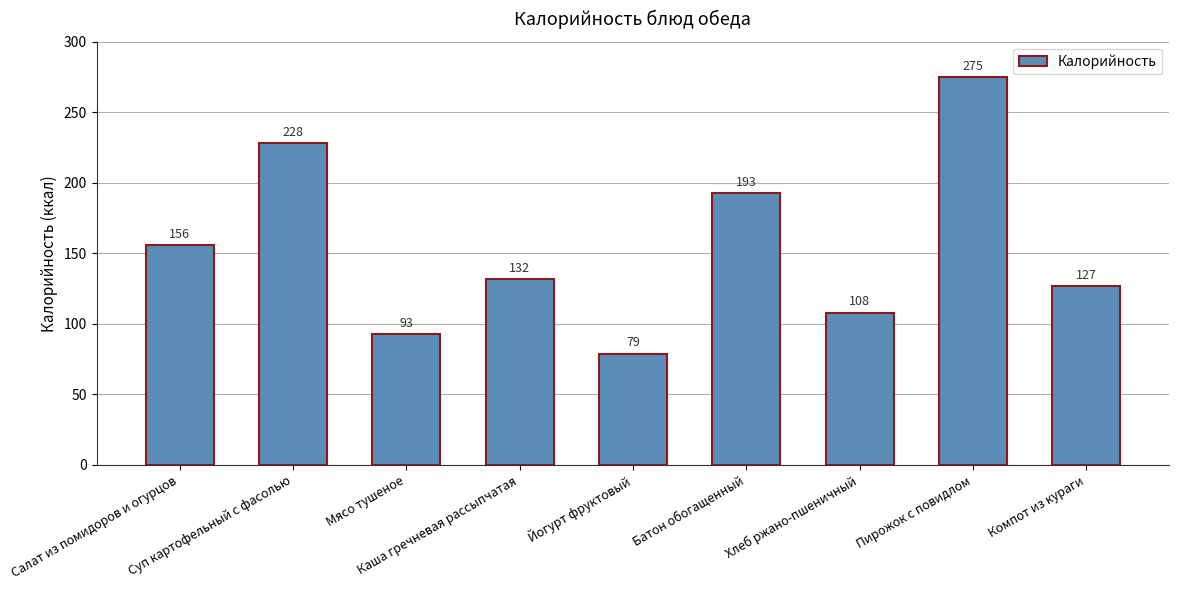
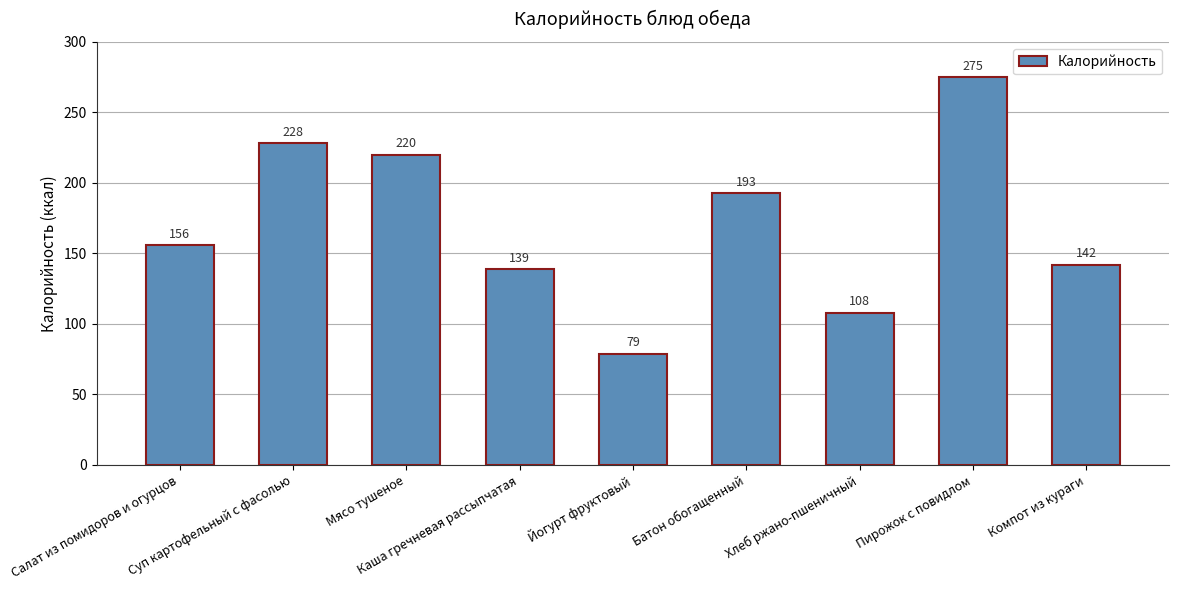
  {
    "Салат из помидоров и огурцов": 156,
    "Суп картофельный с фасолью": 228,
-   "Мясо тушеное": 93,
-   "Каша гречневая рассыпчатая": 132,
+   "Мясо тушеное": 220,
+   "Каша гречневая рассыпчатая": 139,
    "Йогурт фруктовый": 79,
    "Батон обогащенный": 193,
    "Хлеб ржано-пшеничный": 108,
    "Пирожок с повидлом": 275,
-   "Компот из кураги": 127
+   "Компот из кураги": 142
  }
